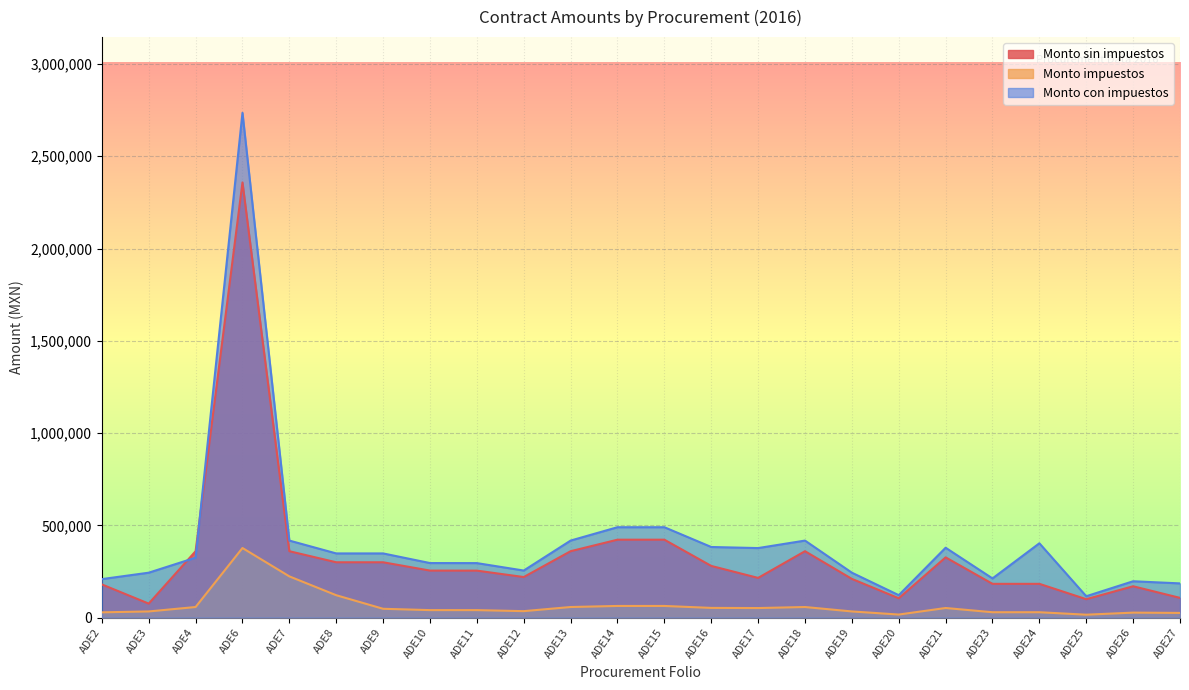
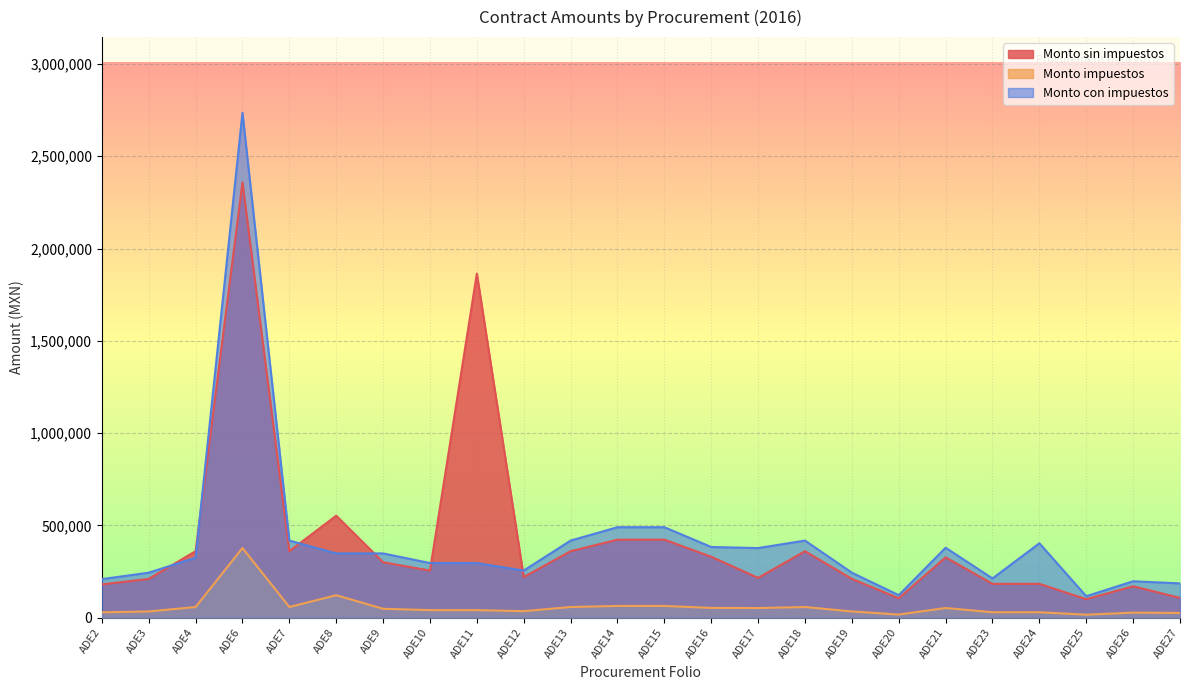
  {
    "Monto sin impuestos": {
      "ADE2": "180,000",
-     "ADE3": "80,000",
+     "ADE3": "210,000",
      "ADE4": "360,000",
      "ADE6": "2,360,000",
      "ADE7": "360,000",
-     "ADE8": "300,000",
+     "ADE8": "550,000",
      "ADE9": "300,000",
      "ADE10": "260,000",
-     "ADE11": "250,000",
+     "ADE11": "1,860,000",
      "ADE12": "220,000",
      "ADE13": "360,000",
      "ADE14": "420,000",
      "ADE15": "420,000",
-     "ADE16": "280,000",
+     "ADE16": "330,000",
      "ADE17": "220,000",
      "ADE18": "360,000",
      "ADE19": "210,000",
      "ADE20": "110,000",
      "ADE21": "330,000",
      "ADE23": "180,000",
      "ADE24": "180,000",
      "ADE25": "100,000",
      "ADE26": "170,000",
      "ADE27": "110,000"
    },
    "Monto impuestos": {
      "ADE2": "30,000",
      "ADE3": "30,000",
      "ADE4": "60,000",
      "ADE6": "380,000",
-     "ADE7": "220,000",
+     "ADE7": "60,000",
      "ADE8": "120,000",
      "ADE9": "50,000",
      "ADE10": "40,000",
      "ADE11": "40,000",
      "ADE12": "40,000",
      "ADE13": "60,000",
      "ADE14": "60,000",
      "ADE15": "60,000",
      "ADE16": "50,000",
      "ADE17": "50,000",
      "ADE18": "60,000",
      "ADE19": "30,000",
      "ADE20": "20,000",
      "ADE21": "50,000",
      "ADE23": "30,000",
      "ADE24": "30,000",
      "ADE25": "20,000",
      "ADE26": "30,000",
      "ADE27": "30,000"
    },
    "Monto con impuestos": {
      "ADE2": "210,000",
      "ADE3": "240,000",
      "ADE4": "320,000",
      "ADE6": "2,740,000",
      "ADE7": "420,000",
      "ADE8": "350,000",
      "ADE9": "350,000",
      "ADE10": "300,000",
      "ADE11": "300,000",
      "ADE12": "260,000",
      "ADE13": "420,000",
      "ADE14": "490,000",
      "ADE15": "490,000",
      "ADE16": "380,000",
      "ADE17": "380,000",
      "ADE18": "420,000",
      "ADE19": "240,000",
      "ADE20": "120,000",
      "ADE21": "380,000",
      "ADE23": "210,000",
      "ADE24": "400,000",
      "ADE25": "120,000",
      "ADE26": "200,000",
      "ADE27": "190,000"
    }
  }
